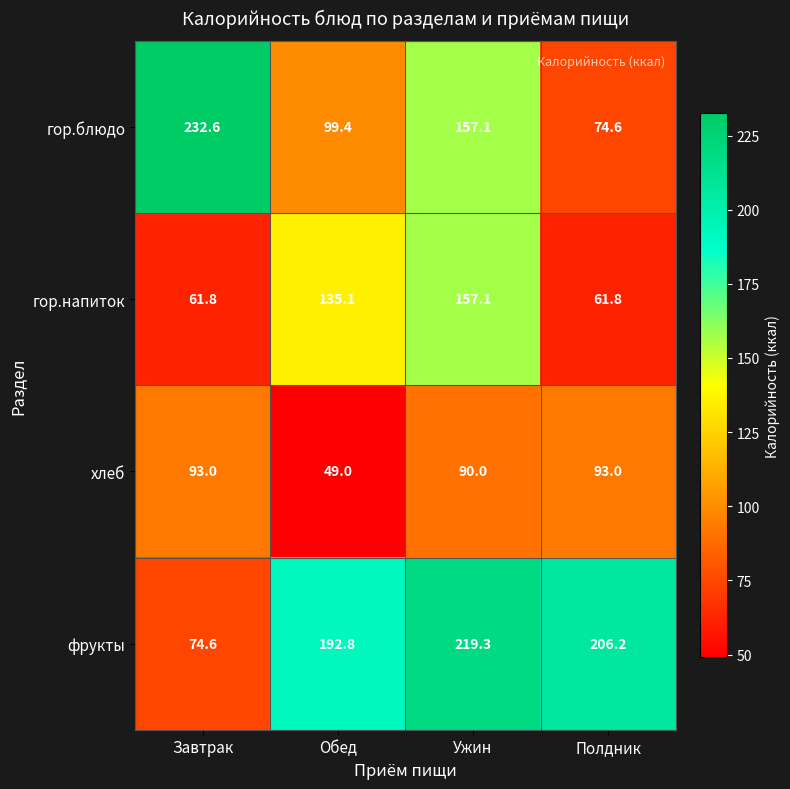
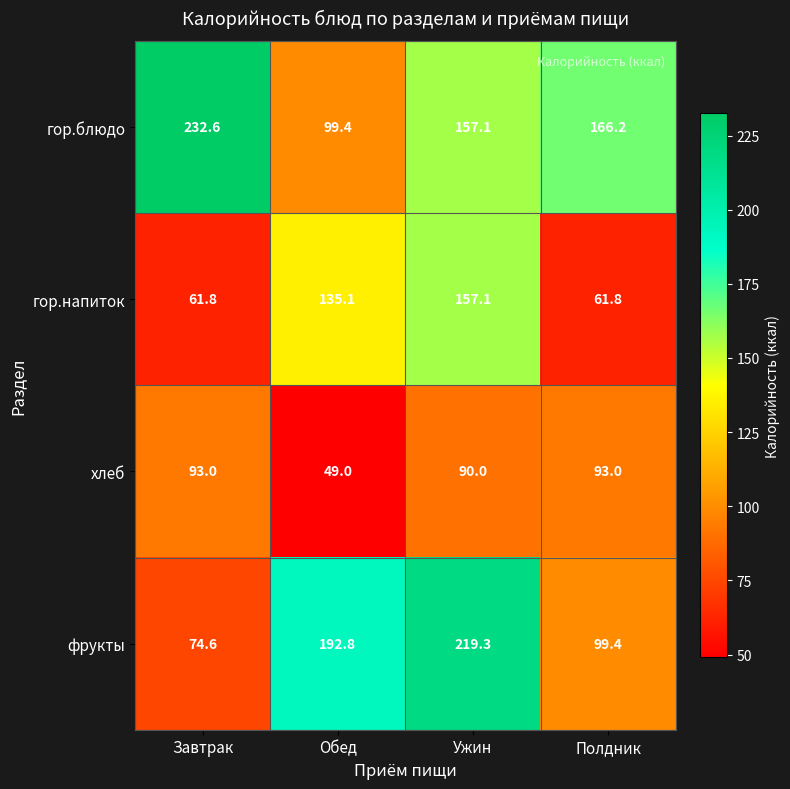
  {
    "гор.блюдо": {
      "Завтрак": 232.6,
      "Обед": 99.4,
      "Ужин": 157.1,
-     "Полдник": 74.6
+     "Полдник": 166.2
    },
    "гор.напиток": {
      "Завтрак": 61.8,
      "Обед": 135.1,
      "Ужин": 157.1,
      "Полдник": 61.8
    },
    "хлеб": {
      "Завтрак": 93.0,
      "Обед": 49.0,
      "Ужин": 90.0,
      "Полдник": 93.0
    },
    "фрукты": {
      "Завтрак": 74.6,
      "Обед": 192.8,
      "Ужин": 219.3,
-     "Полдник": 206.2
+     "Полдник": 99.4
    }
  }
